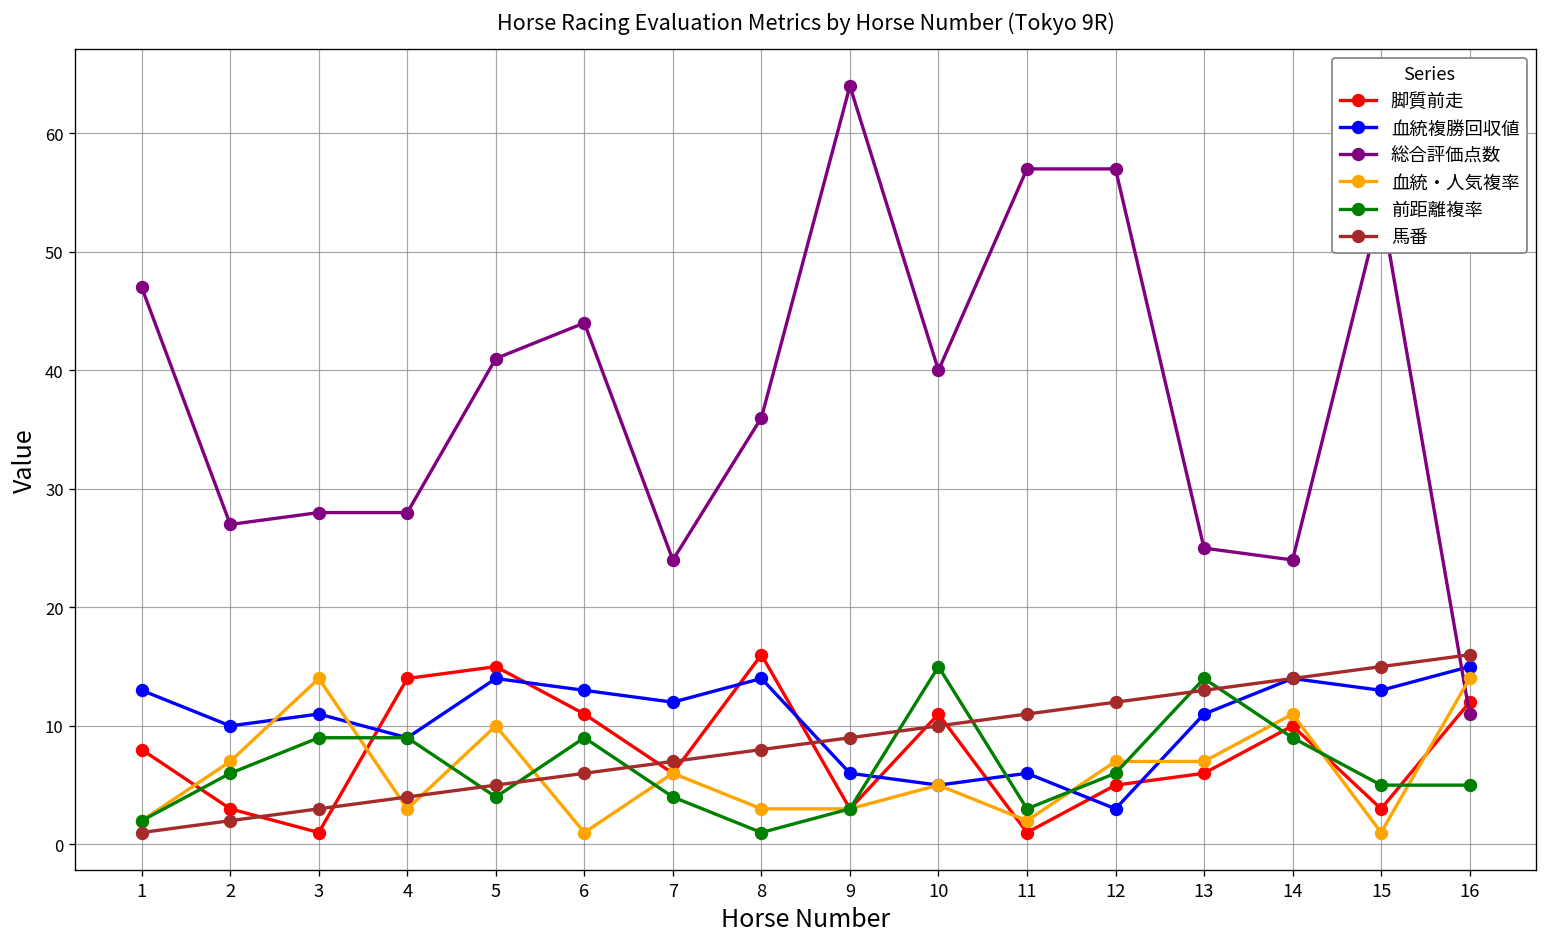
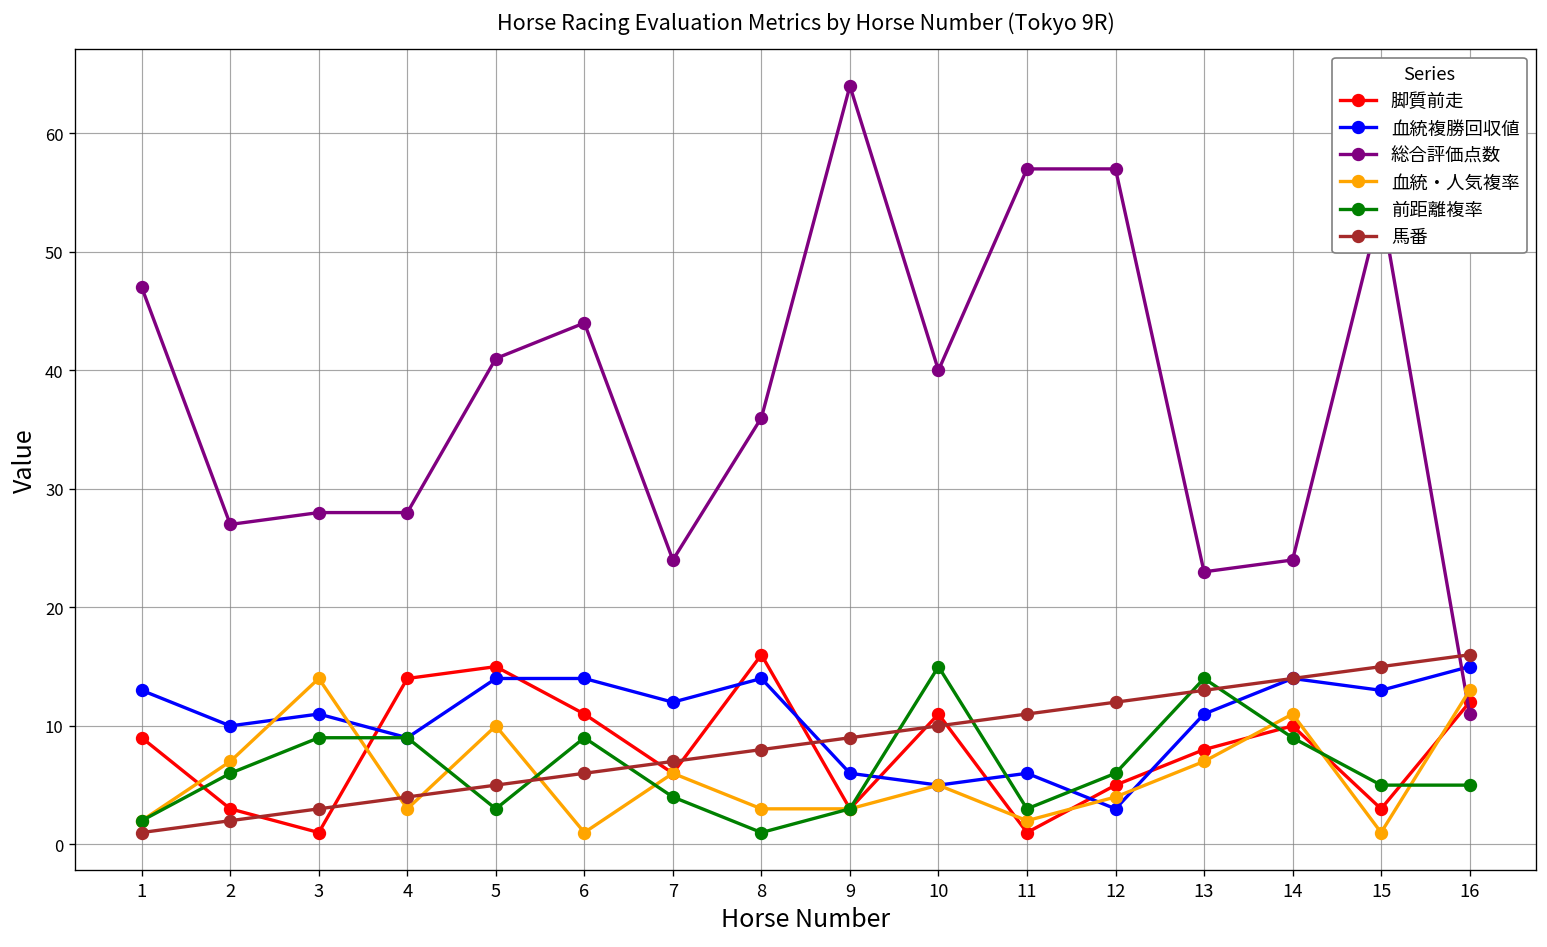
  {
    "脚質前走": {
-     "1": 8,
+     "1": 9,
      "2": 3,
      "3": 1,
      "4": 14,
      "5": 15,
      "6": 11,
      "8": 16,
      "10": 11,
      "11": 1,
      "12": 5,
-     "13": 6,
+     "13": 8,
      "14": 10,
      "15": 3,
      "16": 12
    },
    "血統複勝回収値": {
      "1": 13,
      "2": 10,
      "3": 11,
      "5": 14,
-     "6": 13,
+     "6": 14,
      "7": 12,
      "8": 14,
      "9": 6,
      "11": 6,
      "12": 3,
      "13": 11,
      "15": 13,
      "16": 15
    },
    "総合評価点数": {
      "1": 47,
      "2": 27,
      "3": 28,
      "4": 28,
      "5": 41,
      "6": 44,
      "7": 24,
      "8": 36,
      "9": 64,
      "10": 40,
      "11": 57,
      "12": 57,
-     "13": 25,
+     "13": 23,
      "14": 24,
      "16": 11
    },
    "血統・人気複率": {
      "2": 7,
      "3": 14,
      "4": 3,
      "5": 10,
      "6": 1,
      "8": 3,
      "11": 2,
-     "12": 7,
+     "12": 4,
      "13": 7,
      "14": 11,
      "15": 1,
-     "16": 14
+     "16": 13
    },
    "前距離複率": {
      "2": 6,
      "3": 9,
-     "5": 4,
+     "5": 3,
      "6": 9,
      "7": 4,
      "8": 1,
      "10": 15,
      "11": 3,
      "12": 6,
      "13": 14,
      "14": 9,
      "15": 5,
      "16": 5
    },
    "馬番": {
      "1": 1,
      "2": 2,
      "3": 3,
      "4": 4,
      "5": 5,
      "6": 6,
      "7": 7,
      "8": 8,
      "9": 9,
      "10": 10,
      "11": 11,
      "12": 12,
      "13": 13,
      "15": 15,
      "16": 16
    }
  }
